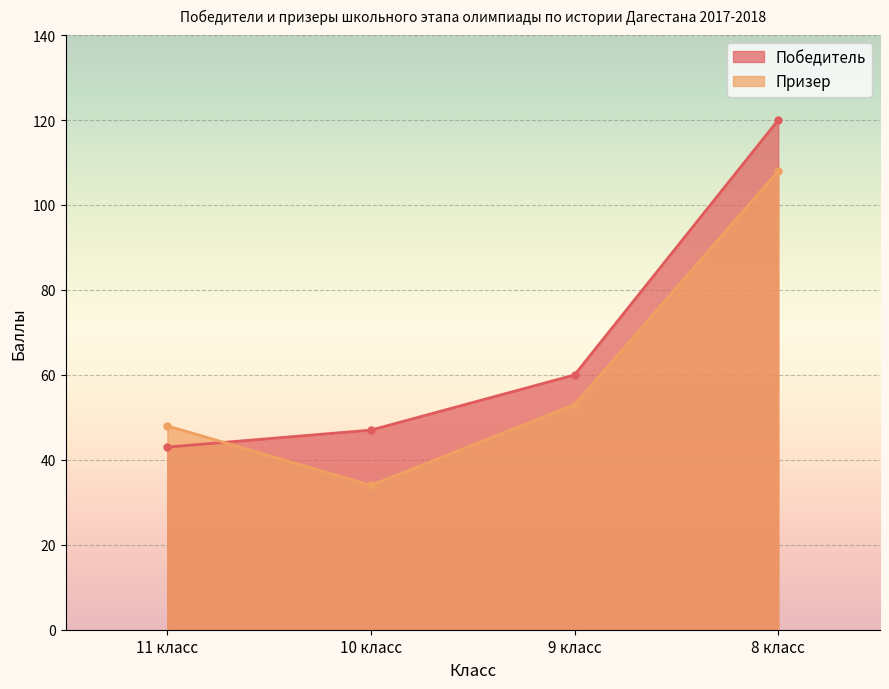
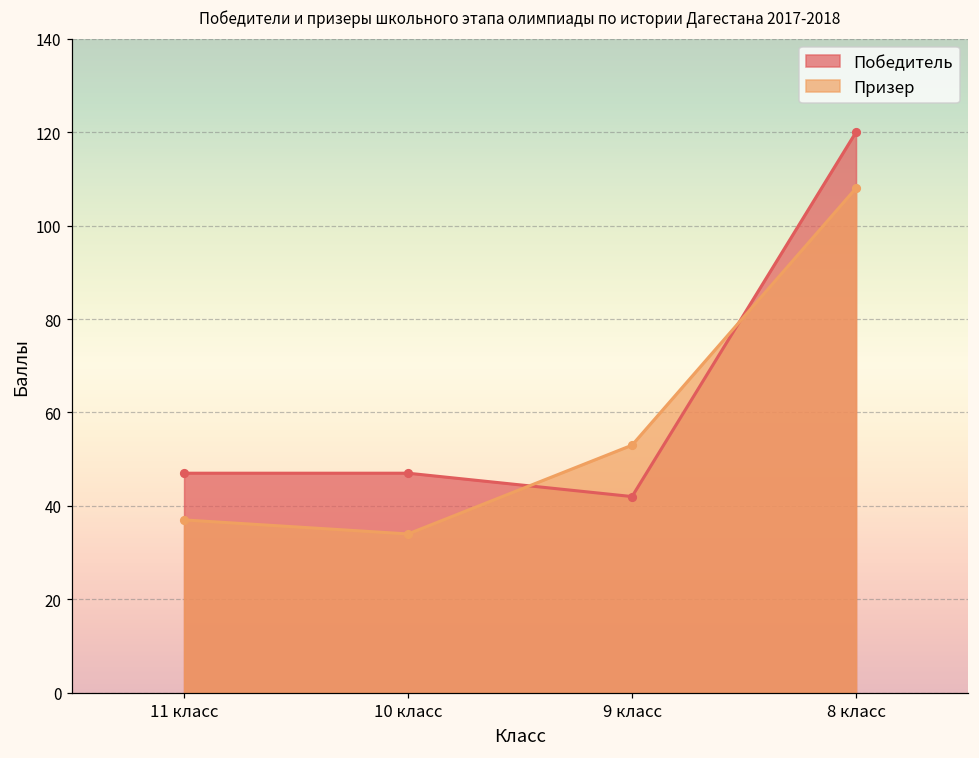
  {
    "Победитель": {
-     "11 класс": 43,
+     "11 класс": 47,
      "10 класс": 47,
-     "9 класс": 60,
+     "9 класс": 42,
      "8 класс": 120
    },
    "Призер": {
-     "11 класс": 48,
+     "11 класс": 37,
      "10 класс": 34,
      "9 класс": 53,
      "8 класс": 108
    }
  }
